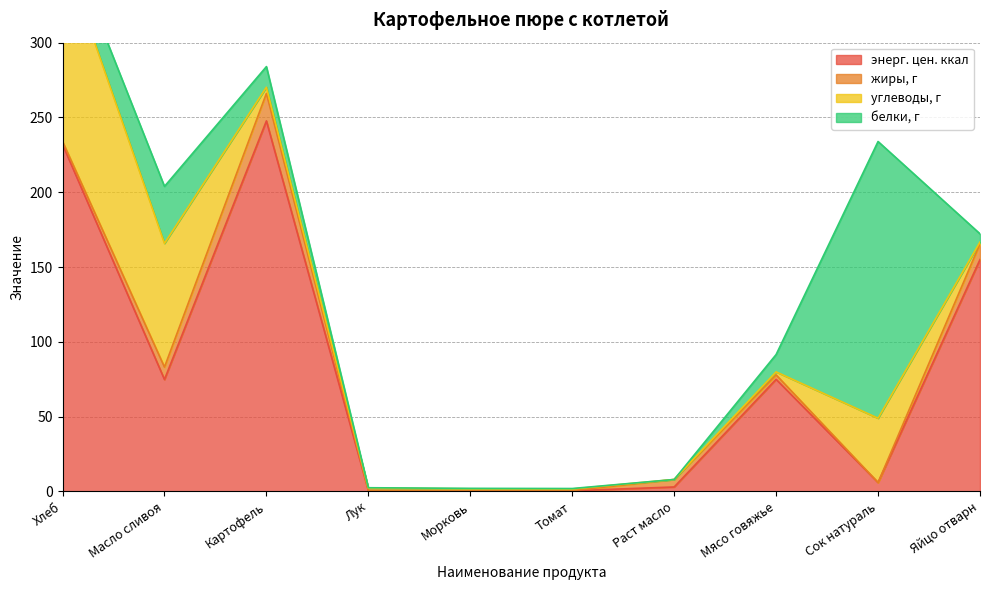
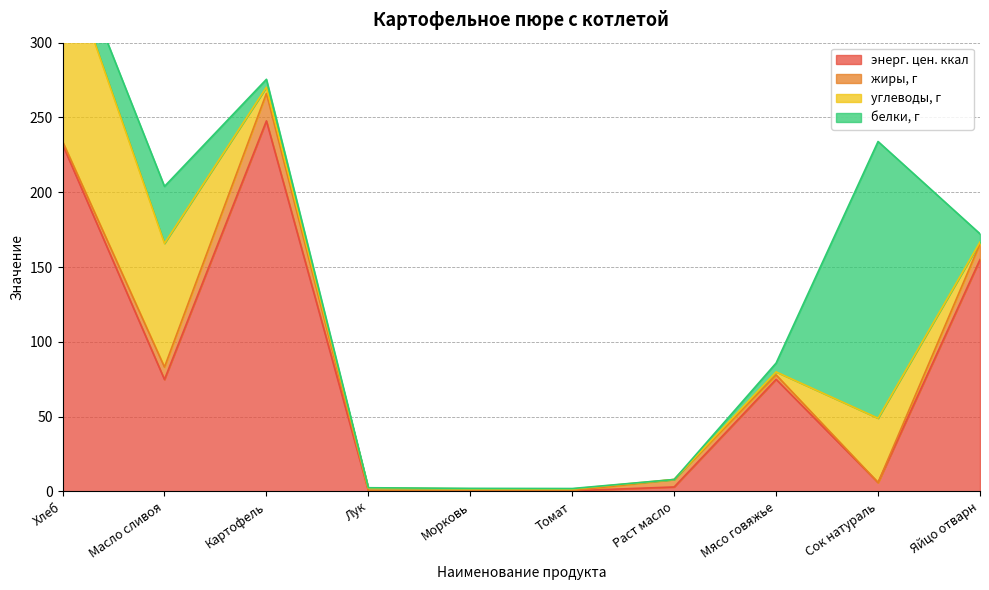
  {
    "углеводы, г": {
      "Масло сливоя": 83,
      "Картофель": 4,
      "Мясо говяжье": 2,
      "Сок натураль": 43
    },
    "белки, г": {
      "Масло сливоя": 38,
-     "Картофель": 14,
-     "Мясо говяжье": 12,
+     "Картофель": 5,
+     "Мясо говяжье": 6,
      "Сок натураль": 185,
      "Яйцо отварн": 6
    }
  }
